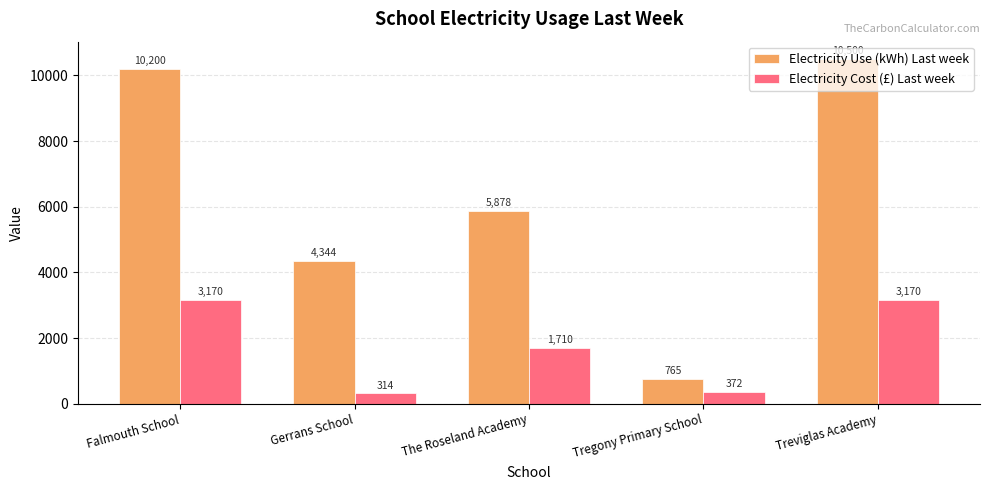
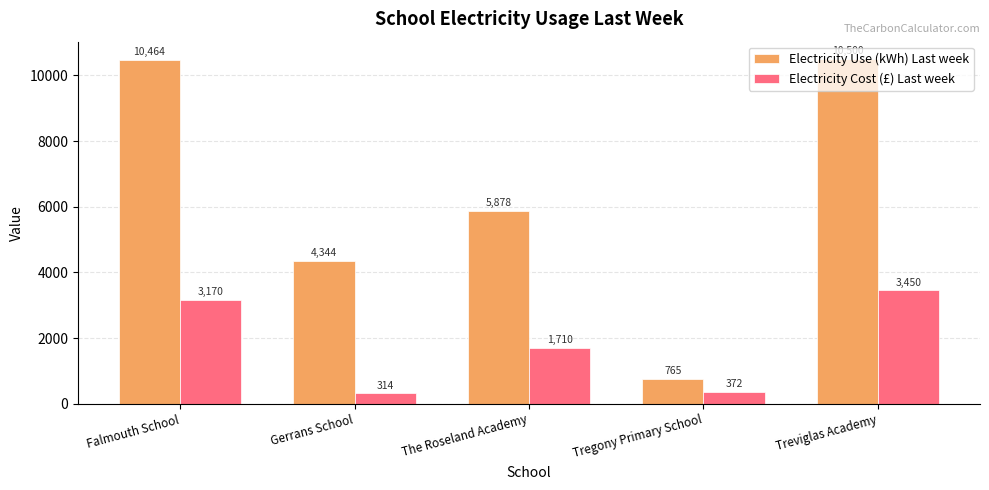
  {
    "Electricity Use (kWh) Last week": {
-     "Falmouth School": "10,200",
+     "Falmouth School": "10,464",
      "Gerrans School": "4,344",
      "The Roseland Academy": "5,878",
      "Tregony Primary School": "765"
    },
    "Electricity Cost (£) Last week": {
      "Falmouth School": "3,170",
      "Gerrans School": "314",
      "The Roseland Academy": "1,710",
      "Tregony Primary School": "372",
-     "Treviglas Academy": "3,170"
+     "Treviglas Academy": "3,450"
    }
  }
